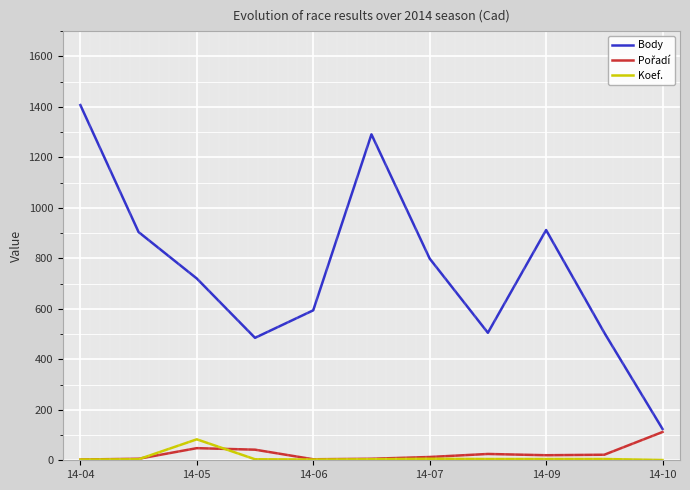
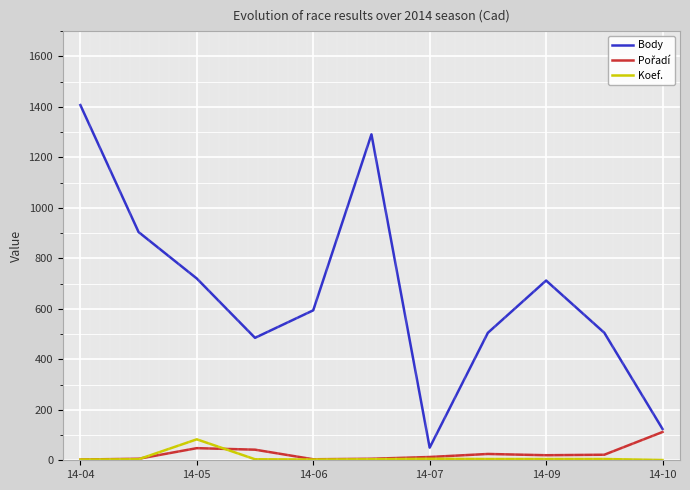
  {
    "Body": {
      "14-04": 1410,
      "14-05": 720,
      "14-06": 590,
-     "14-07": 800,
-     "14-09": 910,
+     "14-07": 50,
+     "14-09": 710,
      "14-10": 120
    },
    "Pořadí": {
      "14-05": 50,
      "14-09": 20,
      "14-10": 110
    },
    "Koef.": {
      "14-05": 80,
      "14-09": 10,
      "14-10": 0
    }
  }
